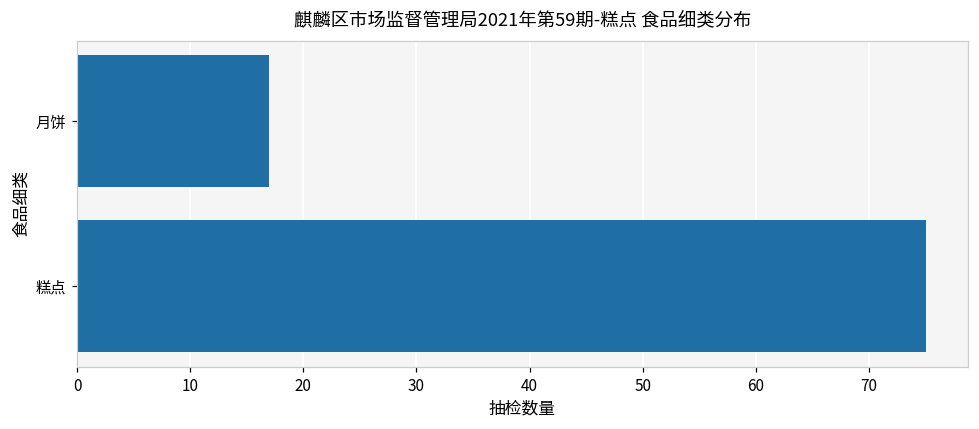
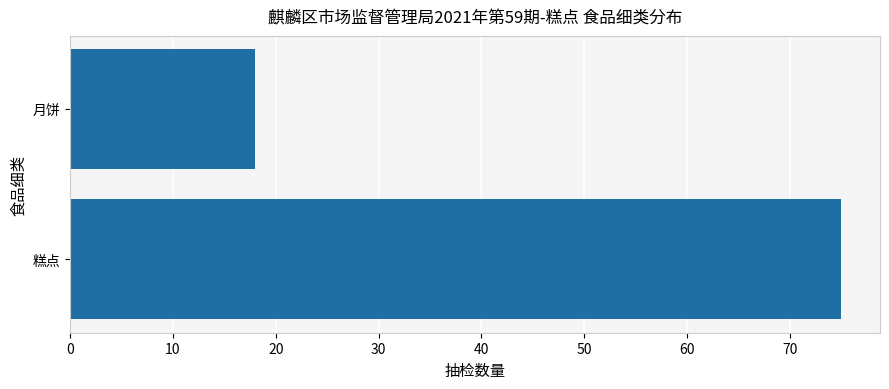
  {
-   "月饼": 17,
+   "月饼": 18,
    "糕点": 75
  }
